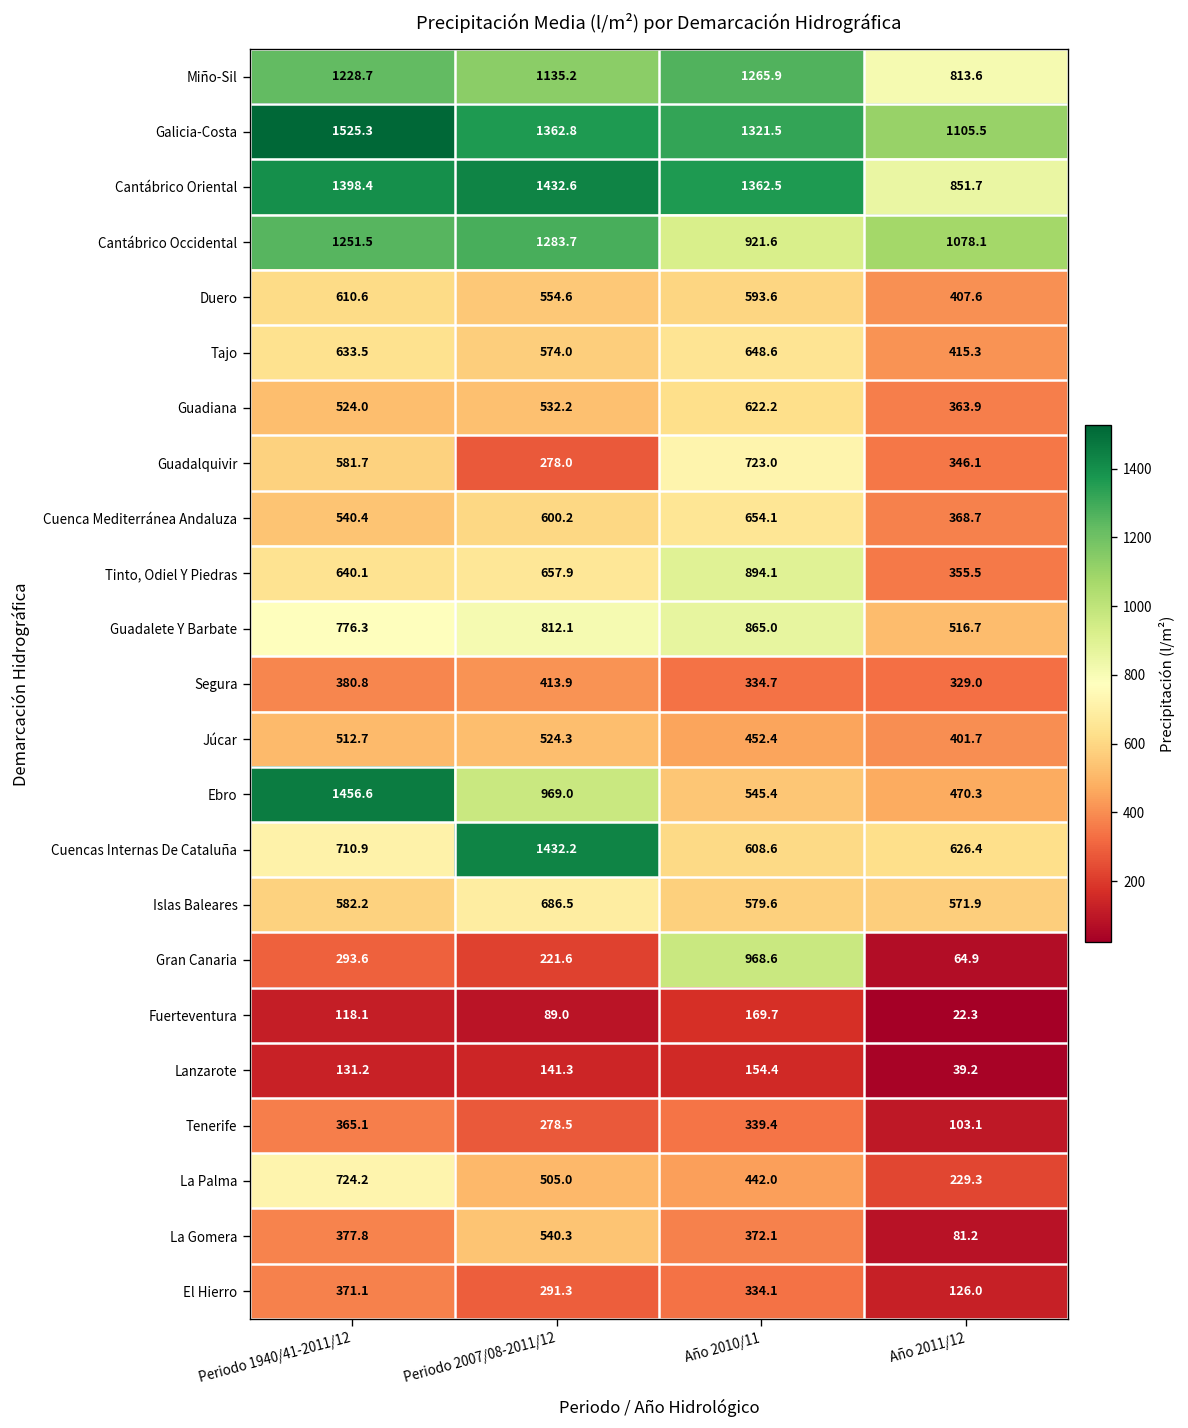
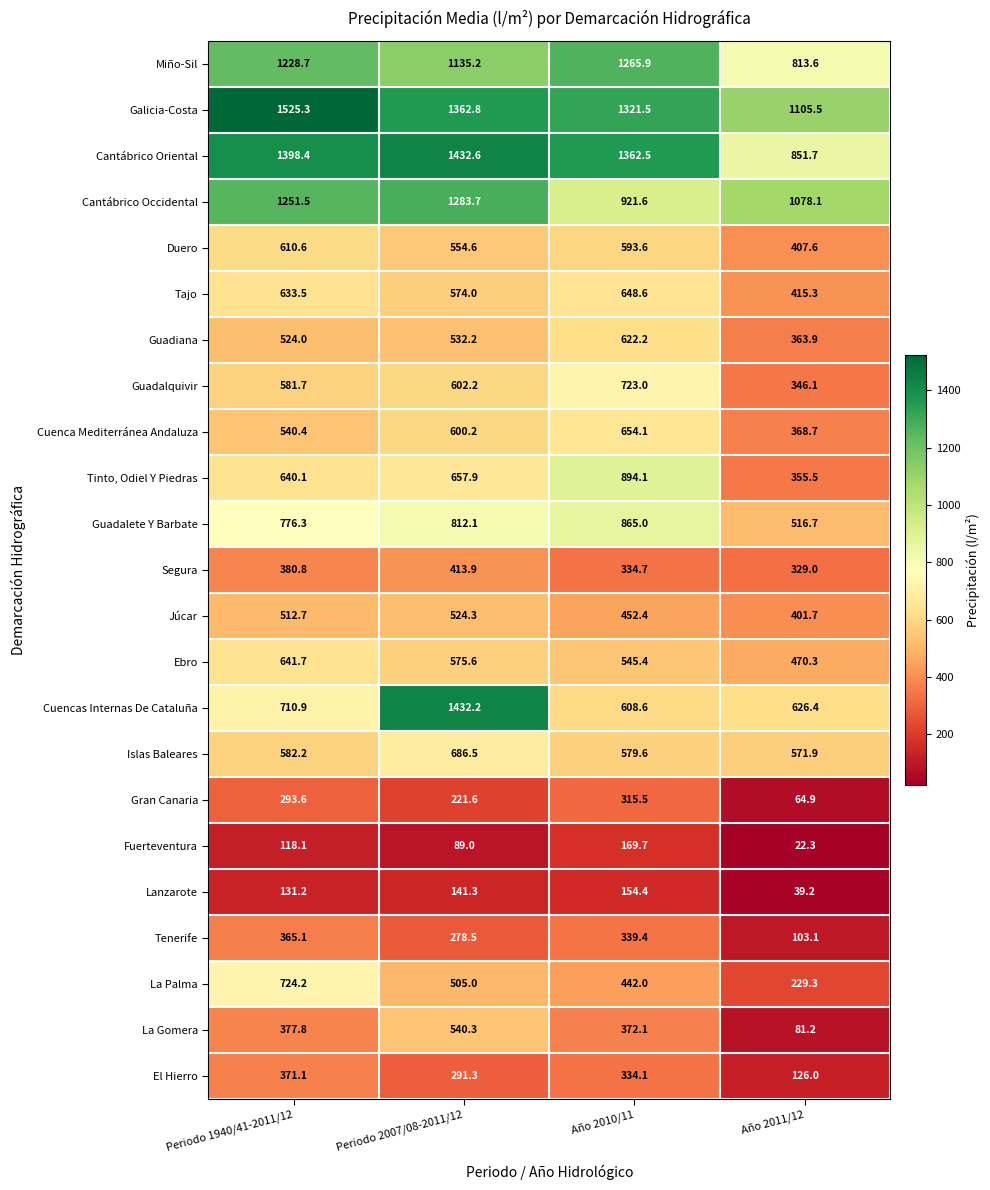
  {
    "Miño-Sil": {
      "Periodo 1940/41-2011/12": 1228.7,
      "Periodo 2007/08-2011/12": 1135.2,
      "Año 2010/11": 1265.9,
      "Año 2011/12": 813.6
    },
    "Galicia-Costa": {
      "Periodo 1940/41-2011/12": 1525.3,
      "Periodo 2007/08-2011/12": 1362.8,
      "Año 2010/11": 1321.5,
      "Año 2011/12": 1105.5
    },
    "Cantábrico Oriental": {
      "Periodo 1940/41-2011/12": 1398.4,
      "Periodo 2007/08-2011/12": 1432.6,
      "Año 2010/11": 1362.5,
      "Año 2011/12": 851.7
    },
    "Cantábrico Occidental": {
      "Periodo 1940/41-2011/12": 1251.5,
      "Periodo 2007/08-2011/12": 1283.7,
      "Año 2010/11": 921.6,
      "Año 2011/12": 1078.1
    },
    "Duero": {
      "Periodo 1940/41-2011/12": 610.6,
      "Periodo 2007/08-2011/12": 554.6,
      "Año 2010/11": 593.6,
      "Año 2011/12": 407.6
    },
    "Tajo": {
      "Periodo 1940/41-2011/12": 633.5,
      "Periodo 2007/08-2011/12": 574.0,
      "Año 2010/11": 648.6,
      "Año 2011/12": 415.3
    },
    "Guadiana": {
      "Periodo 1940/41-2011/12": 524.0,
      "Periodo 2007/08-2011/12": 532.2,
      "Año 2010/11": 622.2,
      "Año 2011/12": 363.9
    },
    "Guadalquivir": {
      "Periodo 1940/41-2011/12": 581.7,
-     "Periodo 2007/08-2011/12": 278.0,
+     "Periodo 2007/08-2011/12": 602.2,
      "Año 2010/11": 723.0,
      "Año 2011/12": 346.1
    },
    "Cuenca Mediterránea Andaluza": {
      "Periodo 1940/41-2011/12": 540.4,
      "Periodo 2007/08-2011/12": 600.2,
      "Año 2010/11": 654.1,
      "Año 2011/12": 368.7
    },
    "Tinto, Odiel Y Piedras": {
      "Periodo 1940/41-2011/12": 640.1,
      "Periodo 2007/08-2011/12": 657.9,
      "Año 2010/11": 894.1,
      "Año 2011/12": 355.5
    },
    "Guadalete Y Barbate": {
      "Periodo 1940/41-2011/12": 776.3,
      "Periodo 2007/08-2011/12": 812.1,
      "Año 2010/11": 865.0,
      "Año 2011/12": 516.7
    },
    "Segura": {
      "Periodo 1940/41-2011/12": 380.8,
      "Periodo 2007/08-2011/12": 413.9,
      "Año 2010/11": 334.7,
      "Año 2011/12": 329.0
    },
    "Júcar": {
      "Periodo 1940/41-2011/12": 512.7,
      "Periodo 2007/08-2011/12": 524.3,
      "Año 2010/11": 452.4,
      "Año 2011/12": 401.7
    },
    "Ebro": {
-     "Periodo 1940/41-2011/12": 1456.6,
-     "Periodo 2007/08-2011/12": 969.0,
+     "Periodo 1940/41-2011/12": 641.7,
+     "Periodo 2007/08-2011/12": 575.6,
      "Año 2010/11": 545.4,
      "Año 2011/12": 470.3
    },
    "Cuencas Internas De Cataluña": {
      "Periodo 1940/41-2011/12": 710.9,
      "Periodo 2007/08-2011/12": 1432.2,
      "Año 2010/11": 608.6,
      "Año 2011/12": 626.4
    },
    "Islas Baleares": {
      "Periodo 1940/41-2011/12": 582.2,
      "Periodo 2007/08-2011/12": 686.5,
      "Año 2010/11": 579.6,
      "Año 2011/12": 571.9
    },
    "Gran Canaria": {
      "Periodo 1940/41-2011/12": 293.6,
      "Periodo 2007/08-2011/12": 221.6,
-     "Año 2010/11": 968.6,
+     "Año 2010/11": 315.5,
      "Año 2011/12": 64.9
    },
    "Fuerteventura": {
      "Periodo 1940/41-2011/12": 118.1,
      "Periodo 2007/08-2011/12": 89.0,
      "Año 2010/11": 169.7,
      "Año 2011/12": 22.3
    },
    "Lanzarote": {
      "Periodo 1940/41-2011/12": 131.2,
      "Periodo 2007/08-2011/12": 141.3,
      "Año 2010/11": 154.4,
      "Año 2011/12": 39.2
    },
    "Tenerife": {
      "Periodo 1940/41-2011/12": 365.1,
      "Periodo 2007/08-2011/12": 278.5,
      "Año 2010/11": 339.4,
      "Año 2011/12": 103.1
    },
    "La Palma": {
      "Periodo 1940/41-2011/12": 724.2,
      "Periodo 2007/08-2011/12": 505.0,
      "Año 2010/11": 442.0,
      "Año 2011/12": 229.3
    },
    "La Gomera": {
      "Periodo 1940/41-2011/12": 377.8,
      "Periodo 2007/08-2011/12": 540.3,
      "Año 2010/11": 372.1,
      "Año 2011/12": 81.2
    },
    "El Hierro": {
      "Periodo 1940/41-2011/12": 371.1,
      "Periodo 2007/08-2011/12": 291.3,
      "Año 2010/11": 334.1,
      "Año 2011/12": 126.0
    }
  }
